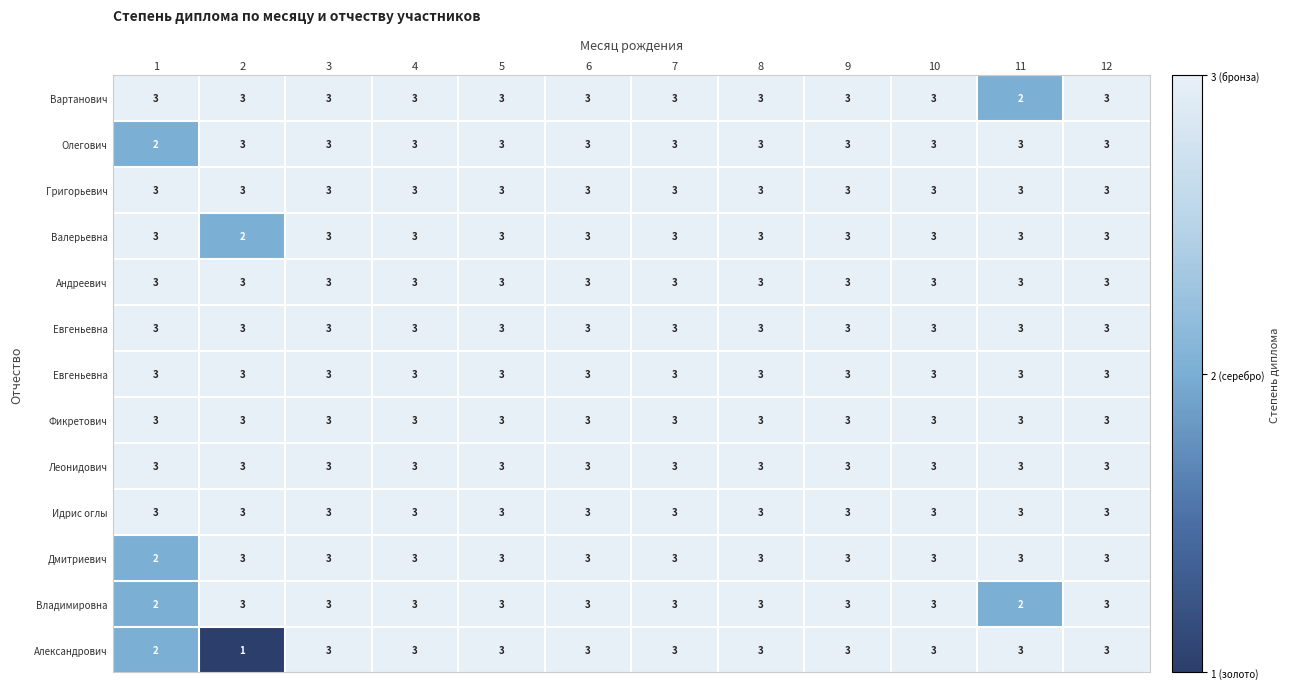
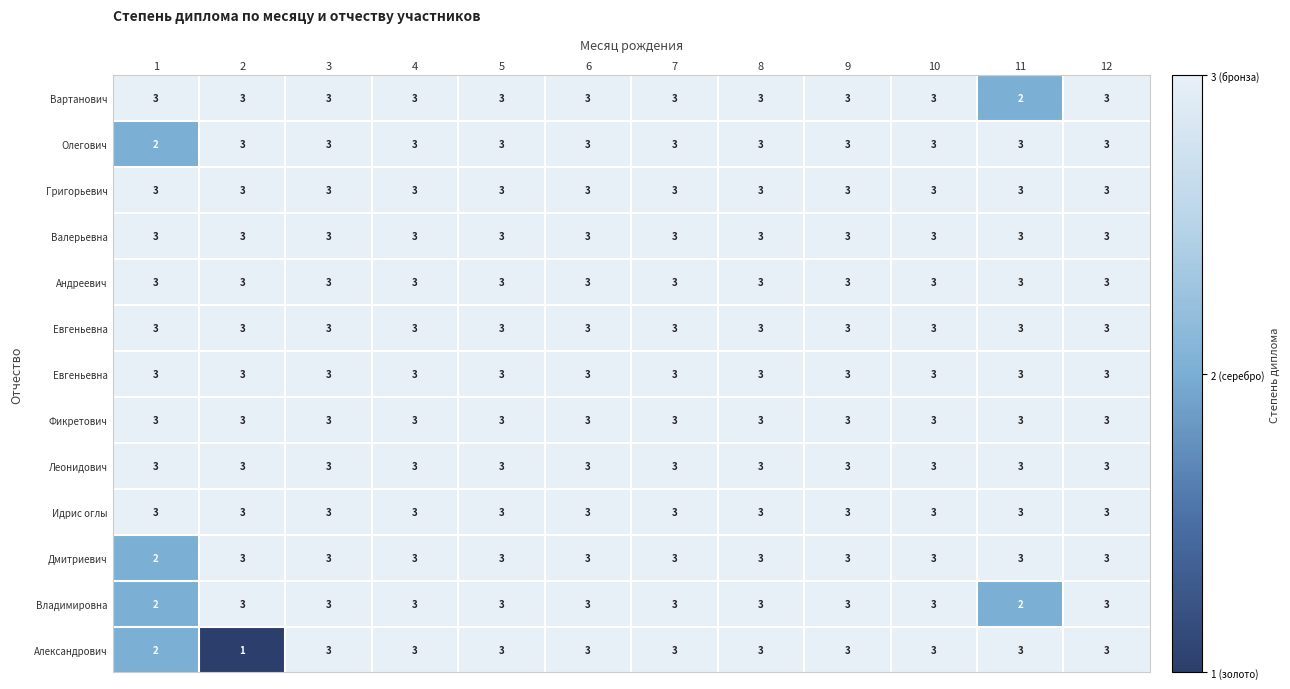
  {
    "Вартанович": {
      "1": 3,
      "2": 3,
      "3": 3,
      "4": 3,
      "5": 3,
      "6": 3,
      "7": 3,
      "8": 3,
      "9": 3,
      "10": 3,
      "11": 2,
      "12": 3
    },
    "Олегович": {
      "1": 2,
      "2": 3,
      "3": 3,
      "4": 3,
      "5": 3,
      "6": 3,
      "7": 3,
      "8": 3,
      "9": 3,
      "10": 3,
      "11": 3,
      "12": 3
    },
    "Григорьевич": {
      "1": 3,
      "2": 3,
      "3": 3,
      "4": 3,
      "5": 3,
      "6": 3,
      "7": 3,
      "8": 3,
      "9": 3,
      "10": 3,
      "11": 3,
      "12": 3
    },
    "Валерьевна": {
      "1": 3,
-     "2": 2,
+     "2": 3,
      "3": 3,
      "4": 3,
      "5": 3,
      "6": 3,
      "7": 3,
      "8": 3,
      "9": 3,
      "10": 3,
      "11": 3,
      "12": 3
    },
    "Андреевич": {
      "1": 3,
      "2": 3,
      "3": 3,
      "4": 3,
      "5": 3,
      "6": 3,
      "7": 3,
      "8": 3,
      "9": 3,
      "10": 3,
      "11": 3,
      "12": 3
    },
    "Фикретович": {
      "1": 3,
      "2": 3,
      "3": 3,
      "4": 3,
      "5": 3,
      "6": 3,
      "7": 3,
      "8": 3,
      "9": 3,
      "10": 3,
      "11": 3,
      "12": 3
    },
    "Леонидович": {
      "1": 3,
      "2": 3,
      "3": 3,
      "4": 3,
      "5": 3,
      "6": 3,
      "7": 3,
      "8": 3,
      "9": 3,
      "10": 3,
      "11": 3,
      "12": 3
    },
    "Идрис оглы": {
      "1": 3,
      "2": 3,
      "3": 3,
      "4": 3,
      "5": 3,
      "6": 3,
      "7": 3,
      "8": 3,
      "9": 3,
      "10": 3,
      "11": 3,
      "12": 3
    },
    "Дмитриевич": {
      "1": 2,
      "2": 3,
      "3": 3,
      "4": 3,
      "5": 3,
      "6": 3,
      "7": 3,
      "8": 3,
      "9": 3,
      "10": 3,
      "11": 3,
      "12": 3
    },
    "Владимировна": {
      "1": 2,
      "2": 3,
      "3": 3,
      "4": 3,
      "5": 3,
      "6": 3,
      "7": 3,
      "8": 3,
      "9": 3,
      "10": 3,
      "11": 2,
      "12": 3
    },
    "Александрович": {
      "1": 2,
      "2": 1,
      "3": 3,
      "4": 3,
      "5": 3,
      "6": 3,
      "7": 3,
      "8": 3,
      "9": 3,
      "10": 3,
      "11": 3,
      "12": 3
    }
  }
